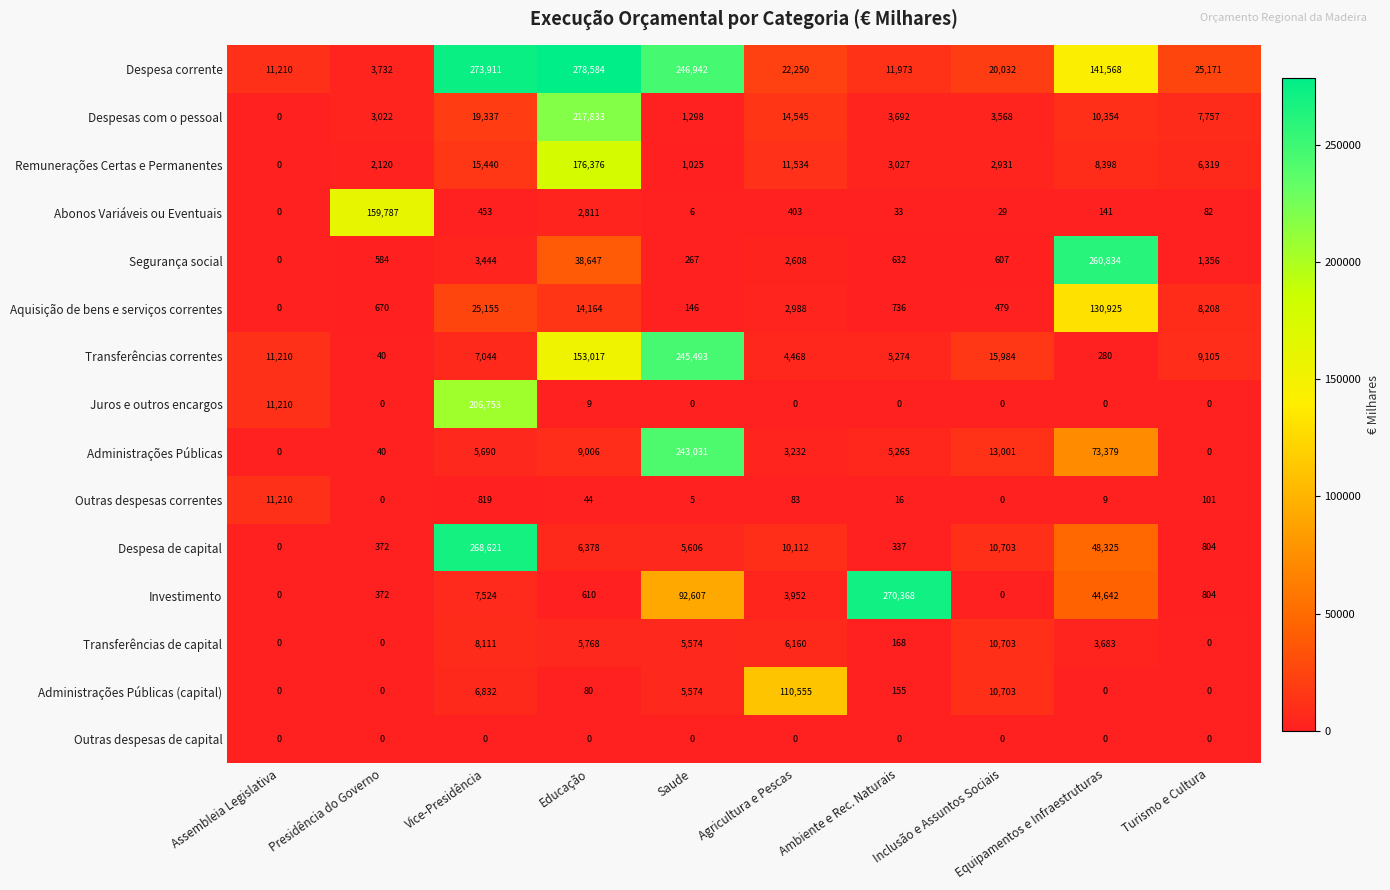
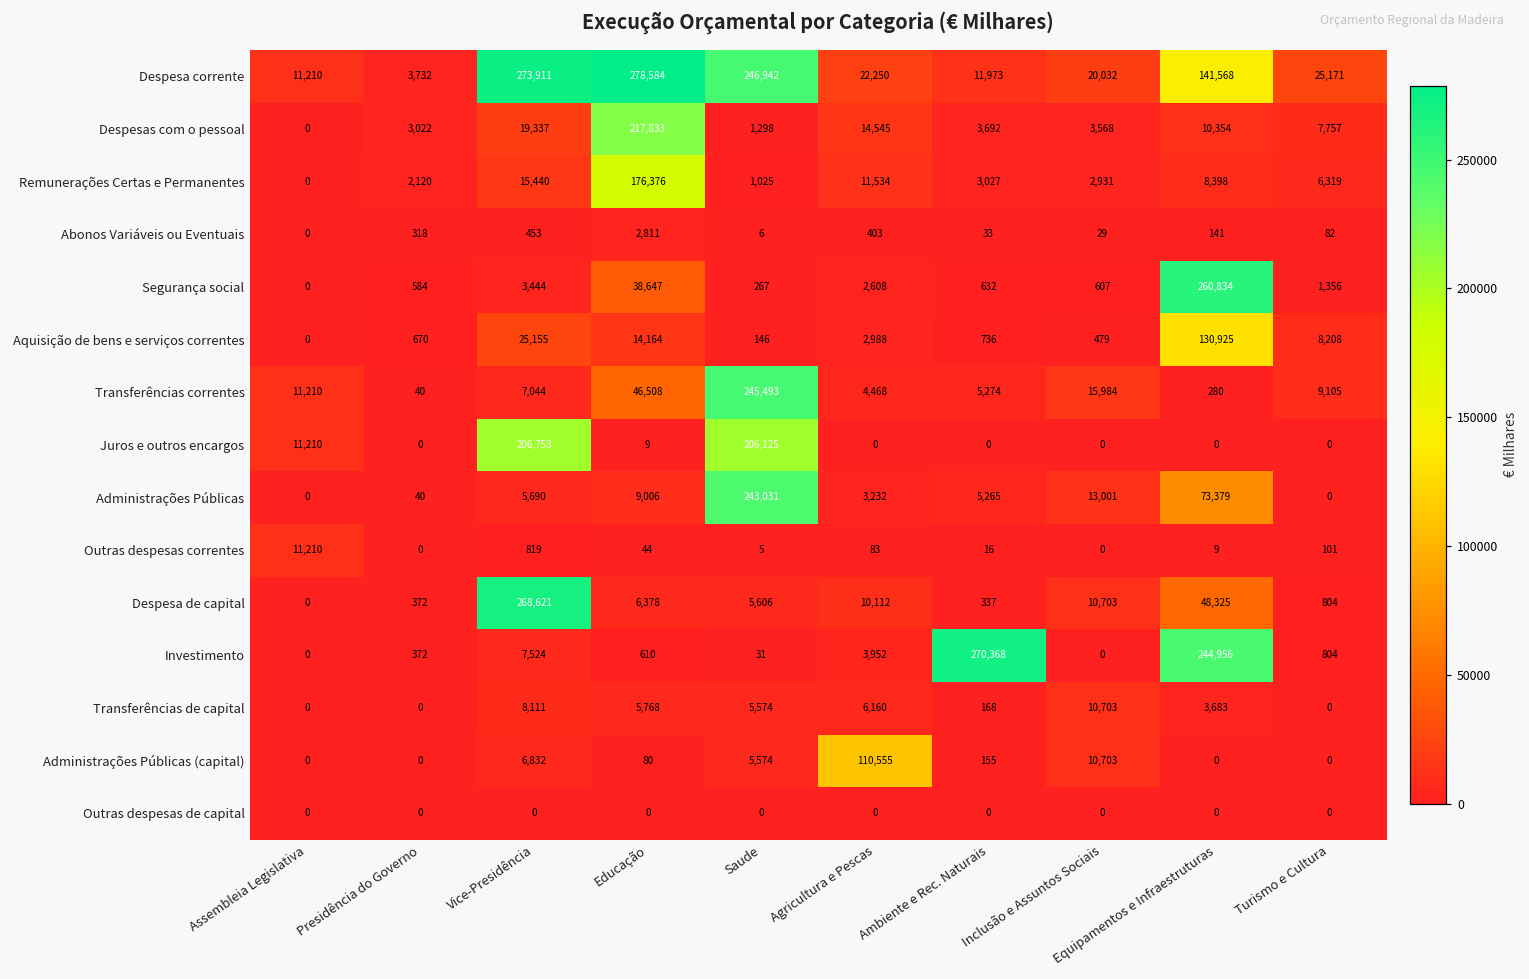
  {
    "Despesa corrente": {
      "Assembleia Legislativa": "11,210",
      "Presidência do Governo": "3,732",
      "Vice-Presidência": "273,911",
      "Educação": "278,584",
      "Saude": "246,942",
      "Agricultura e Pescas": "22,250",
      "Ambiente e Rec. Naturais": "11,973",
      "Inclusão e Assuntos Sociais": "20,032",
      "Equipamentos e Infraestruturas": "141,568",
      "Turismo e Cultura": "25,171"
    },
    "Despesas com o pessoal": {
      "Assembleia Legislativa": "0",
      "Presidência do Governo": "3,022",
      "Vice-Presidência": "19,337",
      "Educação": "217,833",
      "Saude": "1,298",
      "Agricultura e Pescas": "14,545",
      "Ambiente e Rec. Naturais": "3,692",
      "Inclusão e Assuntos Sociais": "3,568",
      "Equipamentos e Infraestruturas": "10,354",
      "Turismo e Cultura": "7,757"
    },
    "Remunerações Certas e Permanentes": {
      "Assembleia Legislativa": "0",
      "Presidência do Governo": "2,120",
      "Vice-Presidência": "15,440",
      "Educação": "176,376",
      "Saude": "1,025",
      "Agricultura e Pescas": "11,534",
      "Ambiente e Rec. Naturais": "3,027",
      "Inclusão e Assuntos Sociais": "2,931",
      "Equipamentos e Infraestruturas": "8,398",
      "Turismo e Cultura": "6,319"
    },
    "Abonos Variáveis ou Eventuais": {
      "Assembleia Legislativa": "0",
-     "Presidência do Governo": "159,787",
+     "Presidência do Governo": "318",
      "Vice-Presidência": "453",
      "Educação": "2,811",
      "Saude": "6",
      "Agricultura e Pescas": "403",
      "Ambiente e Rec. Naturais": "33",
      "Inclusão e Assuntos Sociais": "29",
      "Equipamentos e Infraestruturas": "141",
      "Turismo e Cultura": "82"
    },
    "Segurança social": {
      "Assembleia Legislativa": "0",
      "Presidência do Governo": "584",
      "Vice-Presidência": "3,444",
      "Educação": "38,647",
      "Saude": "267",
      "Agricultura e Pescas": "2,608",
      "Ambiente e Rec. Naturais": "632",
      "Inclusão e Assuntos Sociais": "607",
      "Equipamentos e Infraestruturas": "260,834",
      "Turismo e Cultura": "1,356"
    },
    "Aquisição de bens e serviços correntes": {
      "Assembleia Legislativa": "0",
      "Presidência do Governo": "670",
      "Vice-Presidência": "25,155",
      "Educação": "14,164",
      "Saude": "146",
      "Agricultura e Pescas": "2,988",
      "Ambiente e Rec. Naturais": "736",
      "Inclusão e Assuntos Sociais": "479",
      "Equipamentos e Infraestruturas": "130,925",
      "Turismo e Cultura": "8,208"
    },
    "Transferências correntes": {
      "Assembleia Legislativa": "11,210",
      "Presidência do Governo": "40",
      "Vice-Presidência": "7,044",
-     "Educação": "153,017",
+     "Educação": "46,508",
      "Saude": "245,493",
      "Agricultura e Pescas": "4,468",
      "Ambiente e Rec. Naturais": "5,274",
      "Inclusão e Assuntos Sociais": "15,984",
      "Equipamentos e Infraestruturas": "280",
      "Turismo e Cultura": "9,105"
    },
    "Juros e outros encargos": {
      "Assembleia Legislativa": "11,210",
      "Presidência do Governo": "0",
      "Vice-Presidência": "206,753",
      "Educação": "9",
-     "Saude": "0",
+     "Saude": "206,125",
      "Agricultura e Pescas": "0",
      "Ambiente e Rec. Naturais": "0",
      "Inclusão e Assuntos Sociais": "0",
      "Equipamentos e Infraestruturas": "0",
      "Turismo e Cultura": "0"
    },
    "Administrações Públicas": {
      "Assembleia Legislativa": "0",
      "Presidência do Governo": "40",
      "Vice-Presidência": "5,690",
      "Educação": "9,006",
      "Saude": "243,031",
      "Agricultura e Pescas": "3,232",
      "Ambiente e Rec. Naturais": "5,265",
      "Inclusão e Assuntos Sociais": "13,001",
      "Equipamentos e Infraestruturas": "73,379",
      "Turismo e Cultura": "0"
    },
    "Outras despesas correntes": {
      "Assembleia Legislativa": "11,210",
      "Presidência do Governo": "0",
      "Vice-Presidência": "819",
      "Educação": "44",
      "Saude": "5",
      "Agricultura e Pescas": "83",
      "Ambiente e Rec. Naturais": "16",
      "Inclusão e Assuntos Sociais": "0",
      "Equipamentos e Infraestruturas": "9",
      "Turismo e Cultura": "101"
    },
    "Despesa de capital": {
      "Assembleia Legislativa": "0",
      "Presidência do Governo": "372",
      "Vice-Presidência": "268,621",
      "Educação": "6,378",
      "Saude": "5,606",
      "Agricultura e Pescas": "10,112",
      "Ambiente e Rec. Naturais": "337",
      "Inclusão e Assuntos Sociais": "10,703",
      "Equipamentos e Infraestruturas": "48,325",
      "Turismo e Cultura": "804"
    },
    "Investimento": {
      "Assembleia Legislativa": "0",
      "Presidência do Governo": "372",
      "Vice-Presidência": "7,524",
      "Educação": "610",
-     "Saude": "92,607",
+     "Saude": "31",
      "Agricultura e Pescas": "3,952",
      "Ambiente e Rec. Naturais": "270,368",
      "Inclusão e Assuntos Sociais": "0",
-     "Equipamentos e Infraestruturas": "44,642",
+     "Equipamentos e Infraestruturas": "244,956",
      "Turismo e Cultura": "804"
    },
    "Transferências de capital": {
      "Assembleia Legislativa": "0",
      "Presidência do Governo": "0",
      "Vice-Presidência": "8,111",
      "Educação": "5,768",
      "Saude": "5,574",
      "Agricultura e Pescas": "6,160",
      "Ambiente e Rec. Naturais": "168",
      "Inclusão e Assuntos Sociais": "10,703",
      "Equipamentos e Infraestruturas": "3,683",
      "Turismo e Cultura": "0"
    },
    "Administrações Públicas (capital)": {
      "Assembleia Legislativa": "0",
      "Presidência do Governo": "0",
      "Vice-Presidência": "6,832",
      "Educação": "80",
      "Saude": "5,574",
      "Agricultura e Pescas": "110,555",
      "Ambiente e Rec. Naturais": "155",
      "Inclusão e Assuntos Sociais": "10,703",
      "Equipamentos e Infraestruturas": "0",
      "Turismo e Cultura": "0"
    },
    "Outras despesas de capital": {
      "Assembleia Legislativa": "0",
      "Presidência do Governo": "0",
      "Vice-Presidência": "0",
      "Educação": "0",
      "Saude": "0",
      "Agricultura e Pescas": "0",
      "Ambiente e Rec. Naturais": "0",
      "Inclusão e Assuntos Sociais": "0",
      "Equipamentos e Infraestruturas": "0",
      "Turismo e Cultura": "0"
    }
  }
